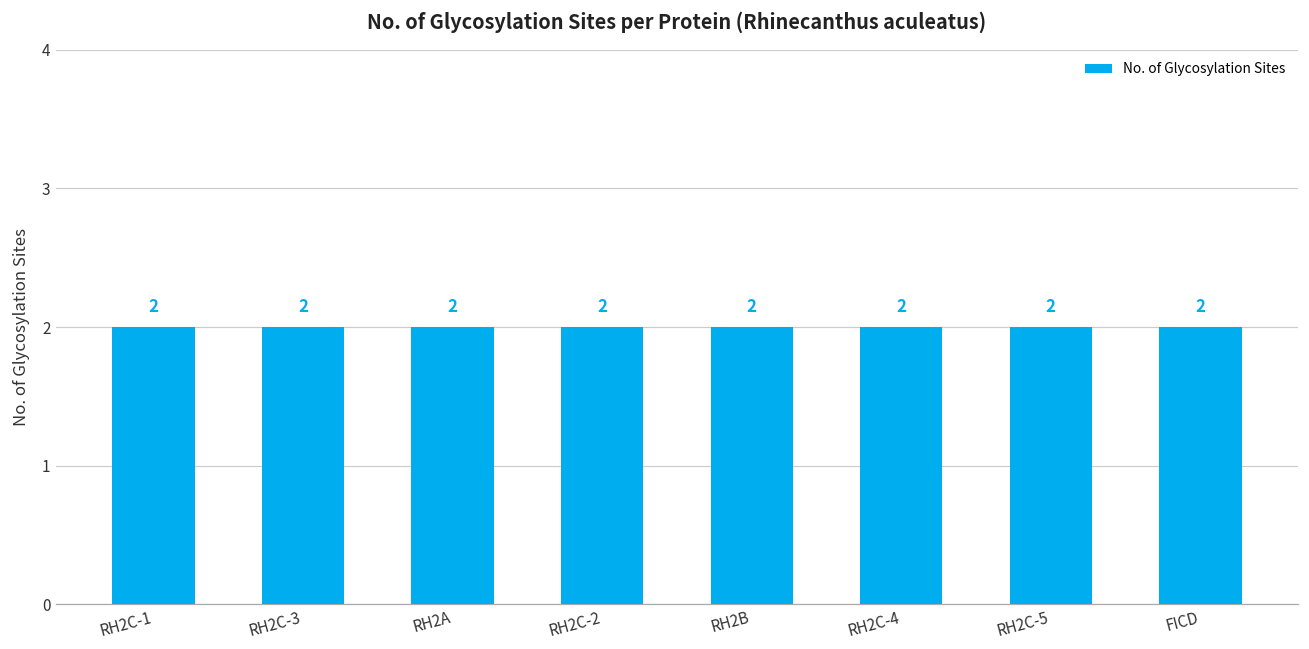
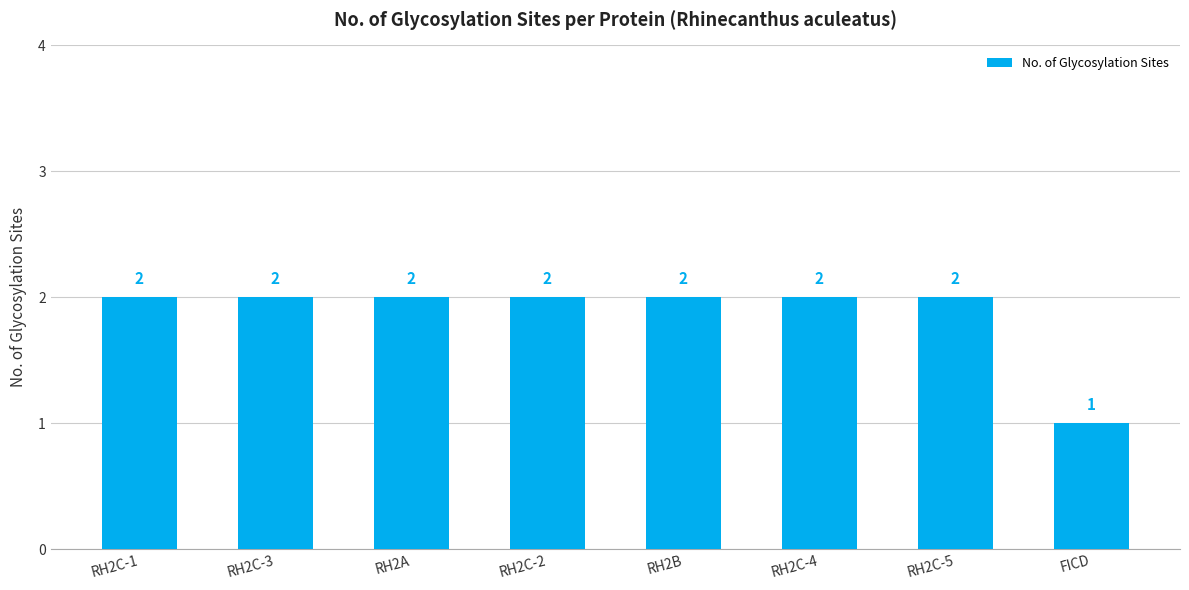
  {
    "RH2C-1": 2,
    "RH2C-3": 2,
    "RH2A": 2,
    "RH2C-2": 2,
    "RH2B": 2,
    "RH2C-4": 2,
    "RH2C-5": 2,
-   "FICD": 2
+   "FICD": 1
  }
